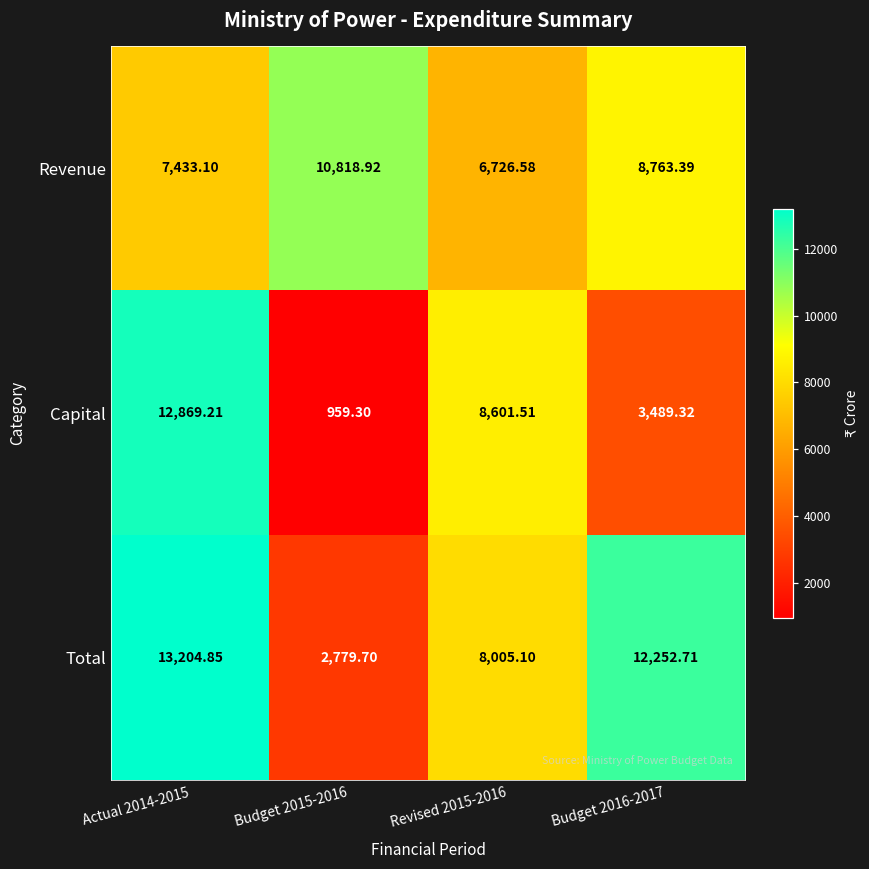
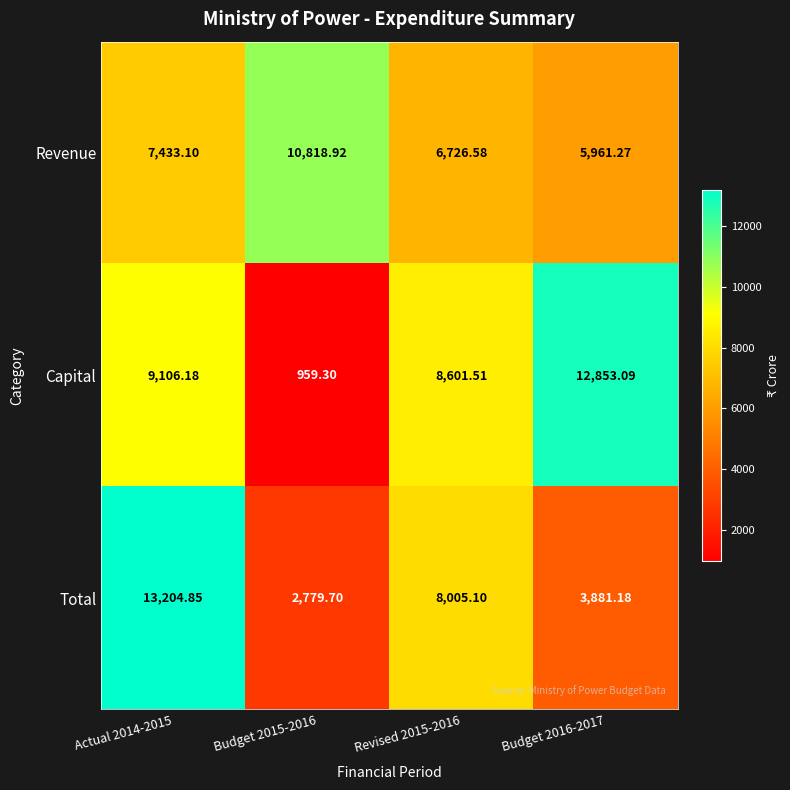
  {
    "Revenue": {
      "Actual 2014-2015": "7,433.10",
      "Budget 2015-2016": "10,818.92",
      "Revised 2015-2016": "6,726.58",
-     "Budget 2016-2017": "8,763.39"
+     "Budget 2016-2017": "5,961.27"
    },
    "Capital": {
-     "Actual 2014-2015": "12,869.21",
+     "Actual 2014-2015": "9,106.18",
      "Budget 2015-2016": "959.30",
      "Revised 2015-2016": "8,601.51",
-     "Budget 2016-2017": "3,489.32"
+     "Budget 2016-2017": "12,853.09"
    },
    "Total": {
      "Actual 2014-2015": "13,204.85",
      "Budget 2015-2016": "2,779.70",
      "Revised 2015-2016": "8,005.10",
-     "Budget 2016-2017": "12,252.71"
+     "Budget 2016-2017": "3,881.18"
    }
  }
